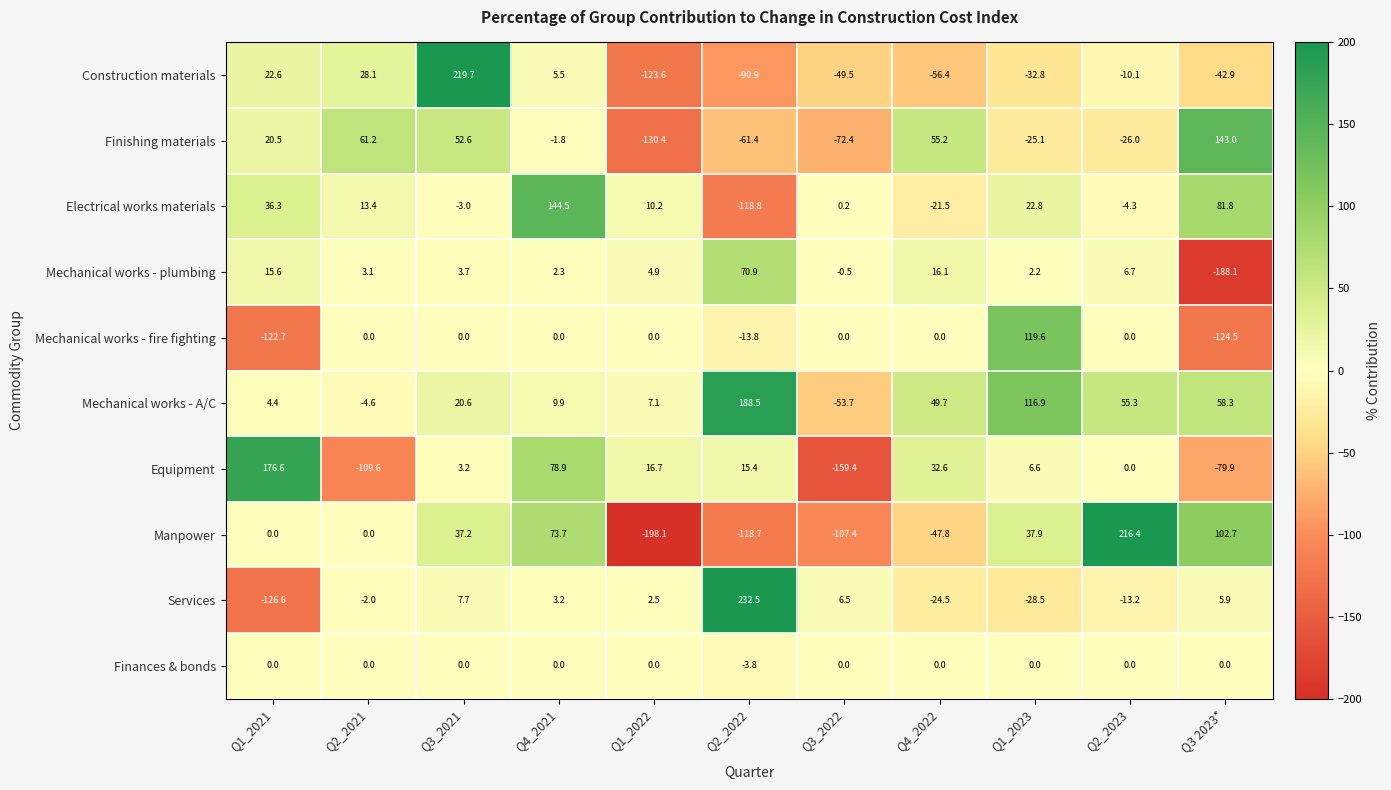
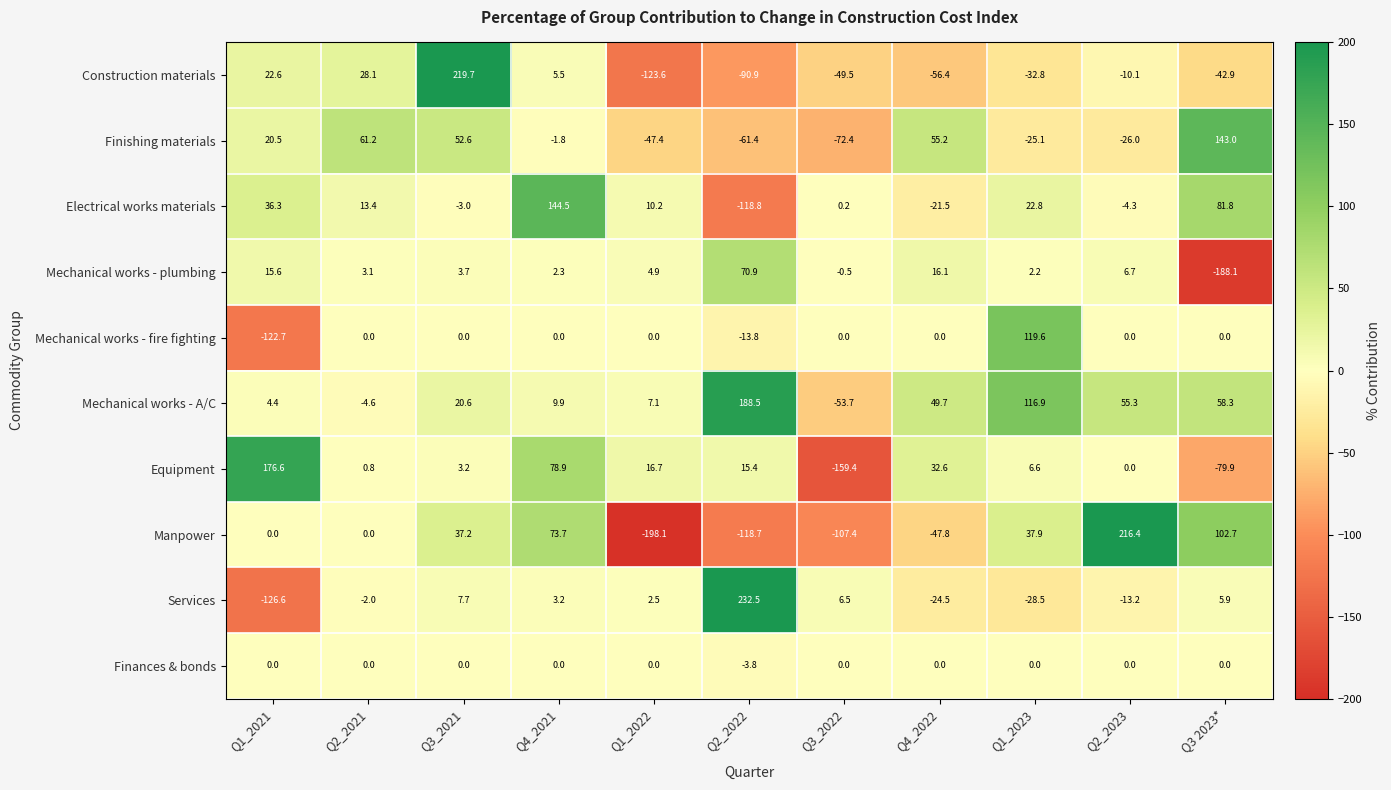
  {
    "Construction materials": {
      "Q1_2021": 22.6,
      "Q2_2021": 28.1,
      "Q3_2021": 219.7,
      "Q4_2021": 5.5,
      "Q1_2022": -123.6,
      "Q2_2022": -90.9,
      "Q3_2022": -49.5,
      "Q4_2022": -56.4,
      "Q1_2023": -32.8,
      "Q2_2023": -10.1,
      "Q3 2023*": -42.9
    },
    "Finishing materials": {
      "Q1_2021": 20.5,
      "Q2_2021": 61.2,
      "Q3_2021": 52.6,
      "Q4_2021": -1.8,
-     "Q1_2022": -130.4,
+     "Q1_2022": -47.4,
      "Q2_2022": -61.4,
      "Q3_2022": -72.4,
      "Q4_2022": 55.2,
      "Q1_2023": -25.1,
      "Q2_2023": -26.0,
      "Q3 2023*": 143.0
    },
    "Electrical works materials": {
      "Q1_2021": 36.3,
      "Q2_2021": 13.4,
      "Q3_2021": -3.0,
      "Q4_2021": 144.5,
      "Q1_2022": 10.2,
      "Q2_2022": -118.8,
      "Q3_2022": 0.2,
      "Q4_2022": -21.5,
      "Q1_2023": 22.8,
      "Q2_2023": -4.3,
      "Q3 2023*": 81.8
    },
    "Mechanical works - plumbing": {
      "Q1_2021": 15.6,
      "Q2_2021": 3.1,
      "Q3_2021": 3.7,
      "Q4_2021": 2.3,
      "Q1_2022": 4.9,
      "Q2_2022": 70.9,
      "Q3_2022": -0.5,
      "Q4_2022": 16.1,
      "Q1_2023": 2.2,
      "Q2_2023": 6.7,
      "Q3 2023*": -188.1
    },
    "Mechanical works - fire fighting": {
      "Q1_2021": -122.7,
      "Q2_2021": 0.0,
      "Q3_2021": 0.0,
      "Q4_2021": 0.0,
      "Q1_2022": 0.0,
      "Q2_2022": -13.8,
      "Q3_2022": 0.0,
      "Q4_2022": 0.0,
      "Q1_2023": 119.6,
      "Q2_2023": 0.0,
-     "Q3 2023*": -124.5
+     "Q3 2023*": 0.0
    },
    "Mechanical works - A/C": {
      "Q1_2021": 4.4,
      "Q2_2021": -4.6,
      "Q3_2021": 20.6,
      "Q4_2021": 9.9,
      "Q1_2022": 7.1,
      "Q2_2022": 188.5,
      "Q3_2022": -53.7,
      "Q4_2022": 49.7,
      "Q1_2023": 116.9,
      "Q2_2023": 55.3,
      "Q3 2023*": 58.3
    },
    "Equipment": {
      "Q1_2021": 176.6,
-     "Q2_2021": -109.6,
+     "Q2_2021": 0.8,
      "Q3_2021": 3.2,
      "Q4_2021": 78.9,
      "Q1_2022": 16.7,
      "Q2_2022": 15.4,
      "Q3_2022": -159.4,
      "Q4_2022": 32.6,
      "Q1_2023": 6.6,
      "Q2_2023": 0.0,
      "Q3 2023*": -79.9
    },
    "Manpower": {
      "Q1_2021": 0.0,
      "Q2_2021": 0.0,
      "Q3_2021": 37.2,
      "Q4_2021": 73.7,
      "Q1_2022": -198.1,
      "Q2_2022": -118.7,
      "Q3_2022": -107.4,
      "Q4_2022": -47.8,
      "Q1_2023": 37.9,
      "Q2_2023": 216.4,
      "Q3 2023*": 102.7
    },
    "Services": {
      "Q1_2021": -126.6,
      "Q2_2021": -2.0,
      "Q3_2021": 7.7,
      "Q4_2021": 3.2,
      "Q1_2022": 2.5,
      "Q2_2022": 232.5,
      "Q3_2022": 6.5,
      "Q4_2022": -24.5,
      "Q1_2023": -28.5,
      "Q2_2023": -13.2,
      "Q3 2023*": 5.9
    },
    "Finances & bonds": {
      "Q1_2021": 0.0,
      "Q2_2021": 0.0,
      "Q3_2021": 0.0,
      "Q4_2021": 0.0,
      "Q1_2022": 0.0,
      "Q2_2022": -3.8,
      "Q3_2022": 0.0,
      "Q4_2022": 0.0,
      "Q1_2023": 0.0,
      "Q2_2023": 0.0,
      "Q3 2023*": 0.0
    }
  }
